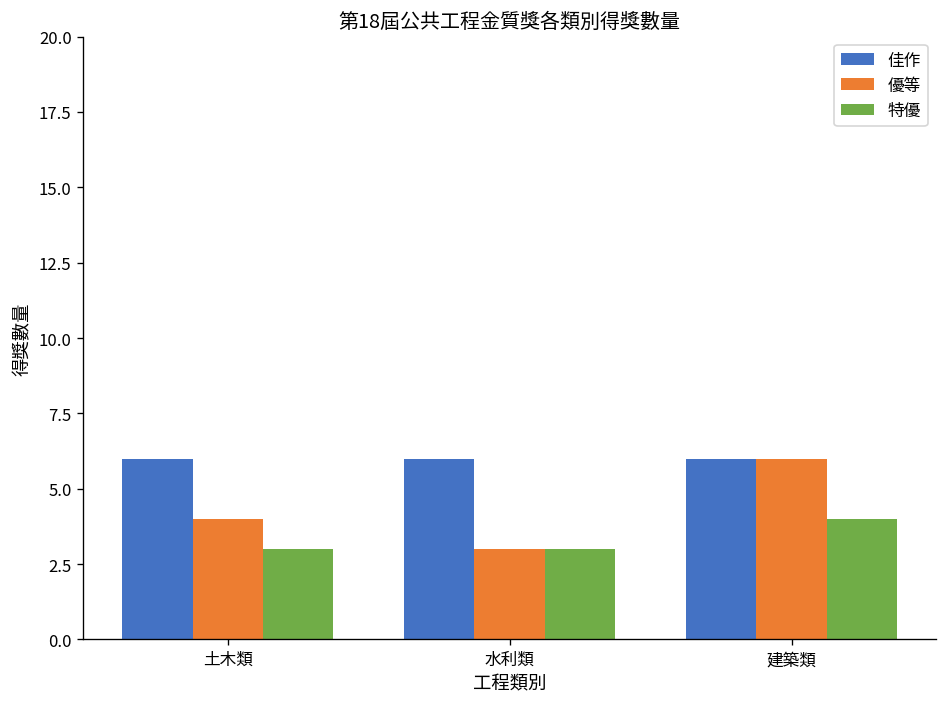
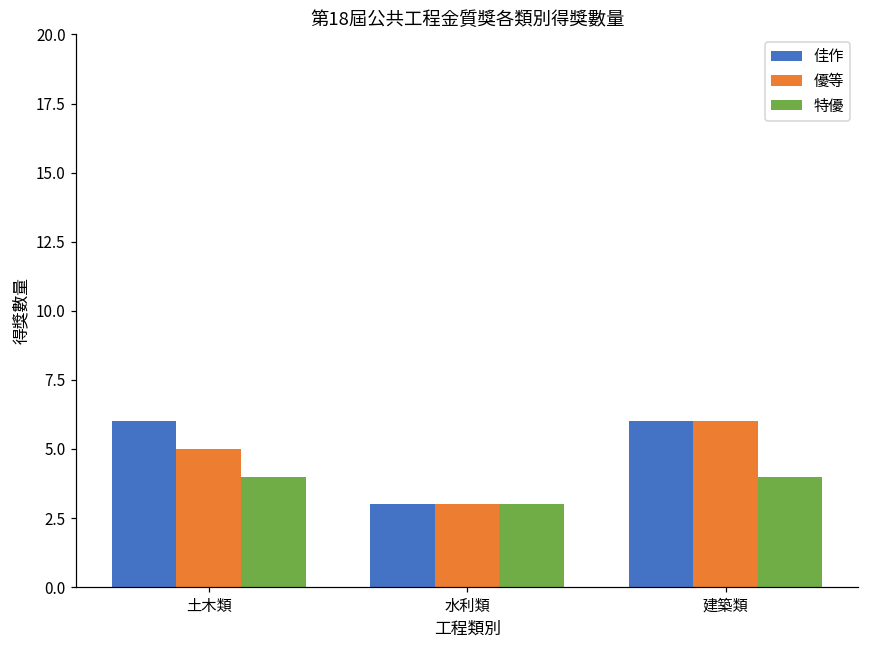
  {
    "佳作": {
      "土木類": 6,
-     "水利類": 6,
+     "水利類": 3,
      "建築類": 6
    },
    "優等": {
-     "土木類": 4,
+     "土木類": 5,
      "水利類": 3,
      "建築類": 6
    },
    "特優": {
-     "土木類": 3,
+     "土木類": 4,
      "水利類": 3,
      "建築類": 4
    }
  }
